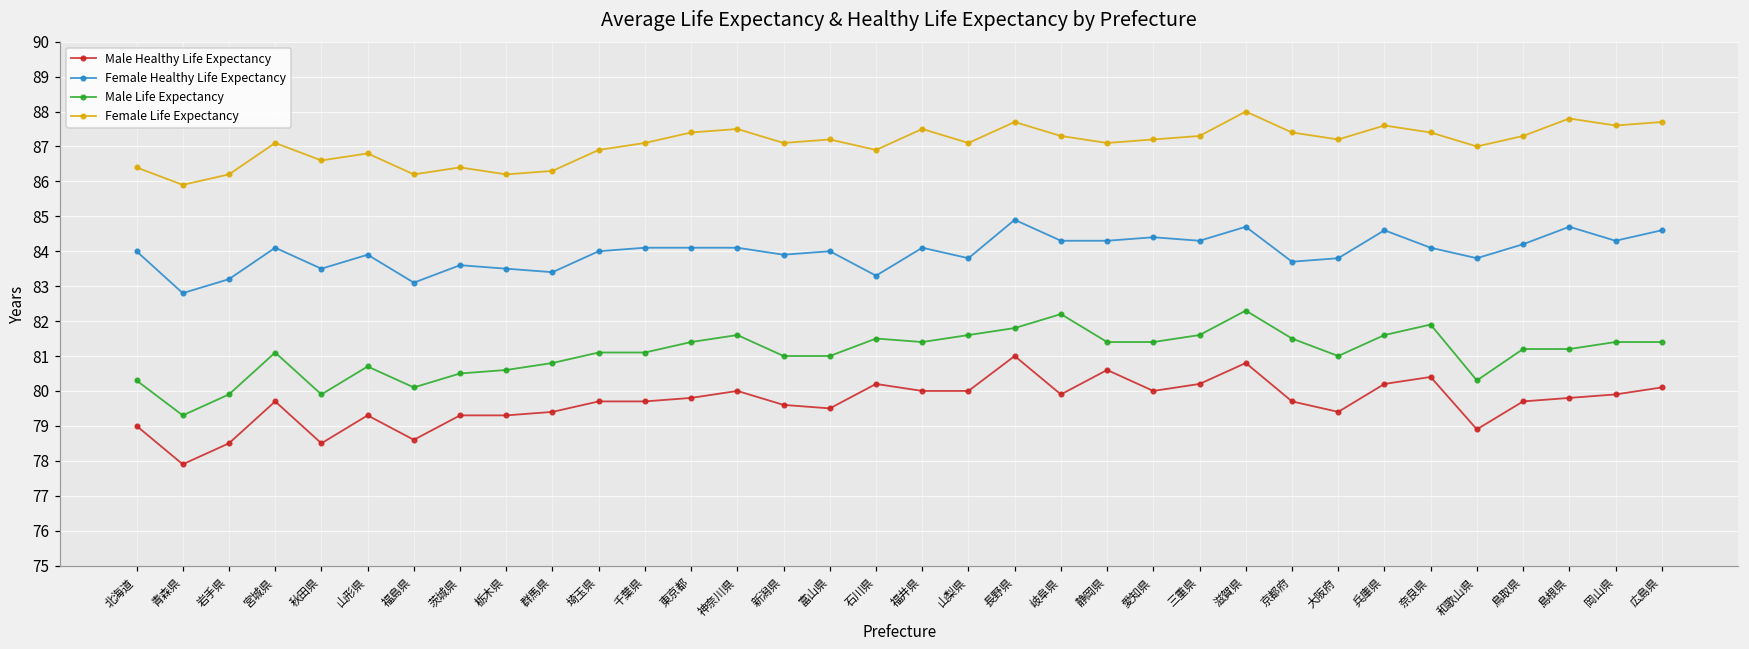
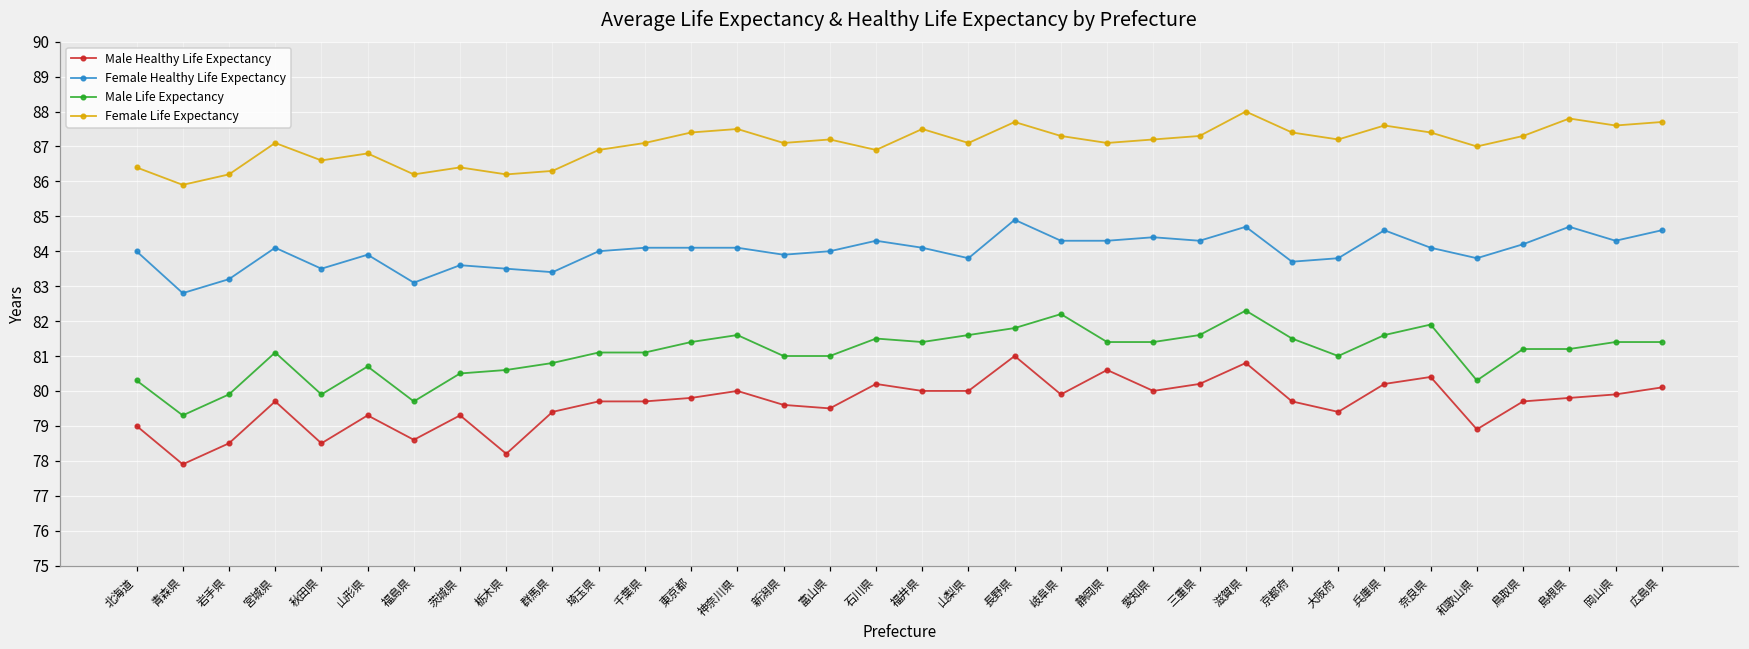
  {
    "Male Healthy Life Expectancy": {
      "北海道": 79.0,
      "青森県": 77.9,
      "岩手県": 78.5,
      "宮城県": 79.7,
      "秋田県": 78.5,
      "山形県": 79.3,
      "福島県": 78.6,
      "茨城県": 79.3,
-     "栃木県": 79.3,
+     "栃木県": 78.2,
      "群馬県": 79.4,
      "埼玉県": 79.7,
      "千葉県": 79.7,
      "東京都": 79.8,
      "神奈川県": 80.0,
      "新潟県": 79.6,
      "富山県": 79.5,
      "石川県": 80.2,
      "福井県": 80.0,
      "山梨県": 80.0,
      "長野県": 81.0,
      "岐阜県": 79.9,
      "静岡県": 80.6,
      "愛知県": 80.0,
      "三重県": 80.2,
      "滋賀県": 80.8,
      "京都府": 79.7,
      "大阪府": 79.4,
      "兵庫県": 80.2,
      "奈良県": 80.4,
      "和歌山県": 78.9,
      "鳥取県": 79.7,
      "島根県": 79.8,
      "岡山県": 79.9,
      "広島県": 80.1
    },
    "Female Healthy Life Expectancy": {
      "北海道": 84.0,
      "青森県": 82.8,
      "岩手県": 83.2,
      "宮城県": 84.1,
      "秋田県": 83.5,
      "山形県": 83.9,
      "福島県": 83.1,
      "茨城県": 83.6,
      "栃木県": 83.5,
      "群馬県": 83.4,
      "埼玉県": 84.0,
      "千葉県": 84.1,
      "東京都": 84.1,
      "神奈川県": 84.1,
      "新潟県": 83.9,
      "富山県": 84.0,
-     "石川県": 83.3,
+     "石川県": 84.3,
      "福井県": 84.1,
      "山梨県": 83.8,
      "長野県": 84.9,
      "岐阜県": 84.3,
      "静岡県": 84.3,
      "愛知県": 84.4,
      "三重県": 84.3,
      "滋賀県": 84.7,
      "京都府": 83.7,
      "大阪府": 83.8,
      "兵庫県": 84.6,
      "奈良県": 84.1,
      "和歌山県": 83.8,
      "鳥取県": 84.2,
      "島根県": 84.7,
      "岡山県": 84.3,
      "広島県": 84.6
    },
    "Male Life Expectancy": {
      "北海道": 80.3,
      "青森県": 79.3,
      "岩手県": 79.9,
      "宮城県": 81.1,
      "秋田県": 79.9,
      "山形県": 80.7,
-     "福島県": 80.1,
+     "福島県": 79.7,
      "茨城県": 80.5,
      "栃木県": 80.6,
      "群馬県": 80.8,
      "埼玉県": 81.1,
      "千葉県": 81.1,
      "東京都": 81.4,
      "神奈川県": 81.6,
      "新潟県": 81.0,
      "富山県": 81.0,
      "石川県": 81.5,
      "福井県": 81.4,
      "山梨県": 81.6,
      "長野県": 81.8,
      "岐阜県": 82.2,
      "静岡県": 81.4,
      "愛知県": 81.4,
      "三重県": 81.6,
      "滋賀県": 82.3,
      "京都府": 81.5,
      "大阪府": 81.0,
      "兵庫県": 81.6,
      "奈良県": 81.9,
      "和歌山県": 80.3,
      "鳥取県": 81.2,
      "島根県": 81.2,
      "岡山県": 81.4,
      "広島県": 81.4
    },
    "Female Life Expectancy": {
      "北海道": 86.4,
      "青森県": 85.9,
      "岩手県": 86.2,
      "宮城県": 87.1,
      "秋田県": 86.6,
      "山形県": 86.8,
      "福島県": 86.2,
      "茨城県": 86.4,
      "栃木県": 86.2,
      "群馬県": 86.3,
      "埼玉県": 86.9,
      "千葉県": 87.1,
      "東京都": 87.4,
      "神奈川県": 87.5,
      "新潟県": 87.1,
      "富山県": 87.2,
      "石川県": 86.9,
      "福井県": 87.5,
      "山梨県": 87.1,
      "長野県": 87.7,
      "岐阜県": 87.3,
      "静岡県": 87.1,
      "愛知県": 87.2,
      "三重県": 87.3,
      "滋賀県": 88.0,
      "京都府": 87.4,
      "大阪府": 87.2,
      "兵庫県": 87.6,
      "奈良県": 87.4,
      "和歌山県": 87.0,
      "鳥取県": 87.3,
      "島根県": 87.8,
      "岡山県": 87.6,
      "広島県": 87.7
    }
  }
